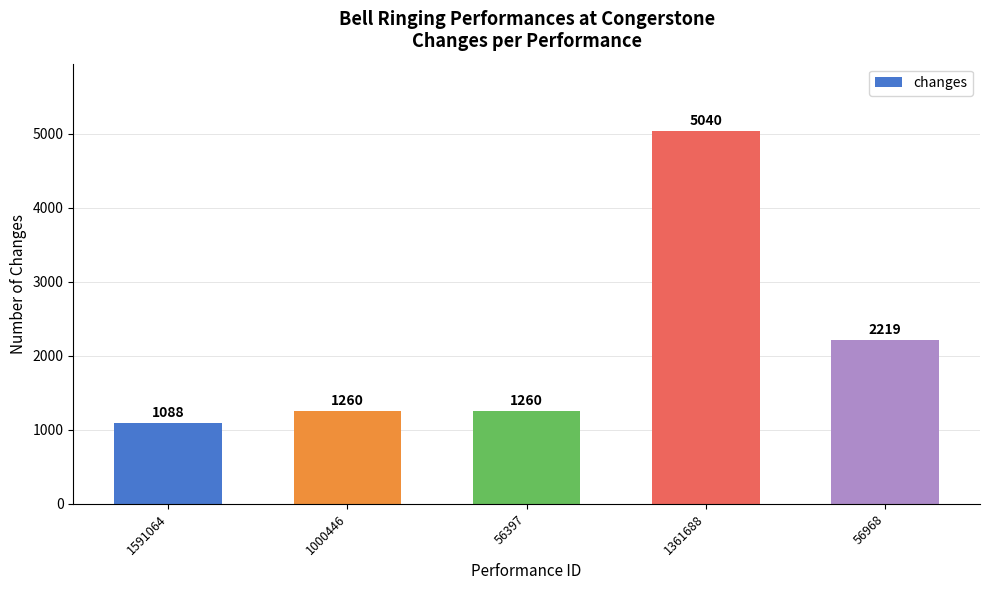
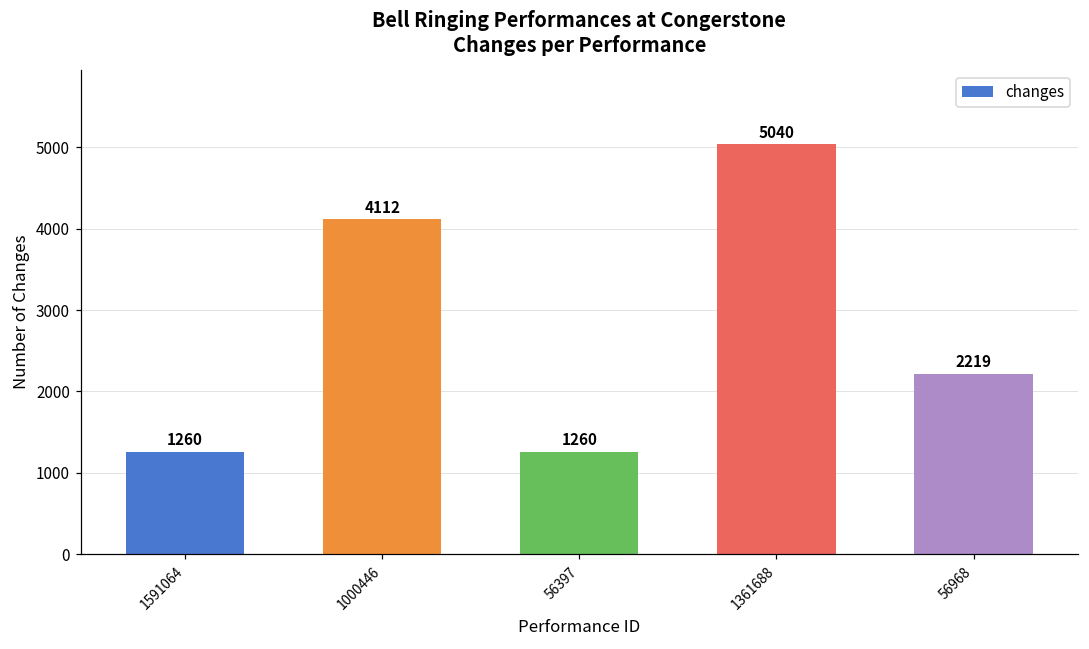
  {
-   "1591064": 1088,
-   "1000446": 1260,
+   "1591064": 1260,
+   "1000446": 4112,
    "56397": 1260,
    "1361688": 5040,
    "56968": 2219
  }
